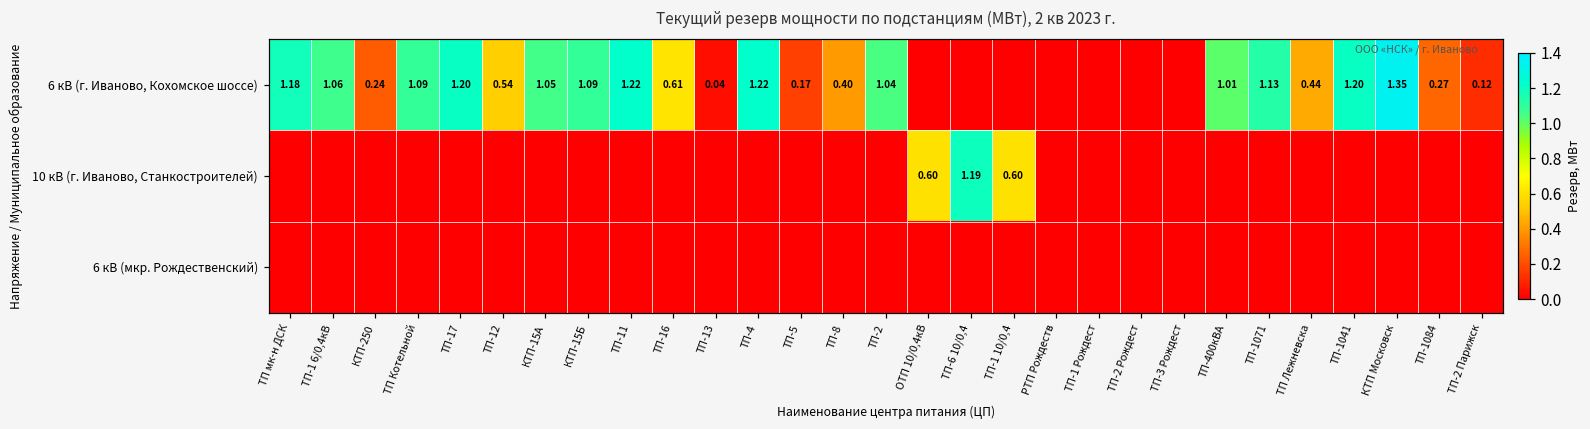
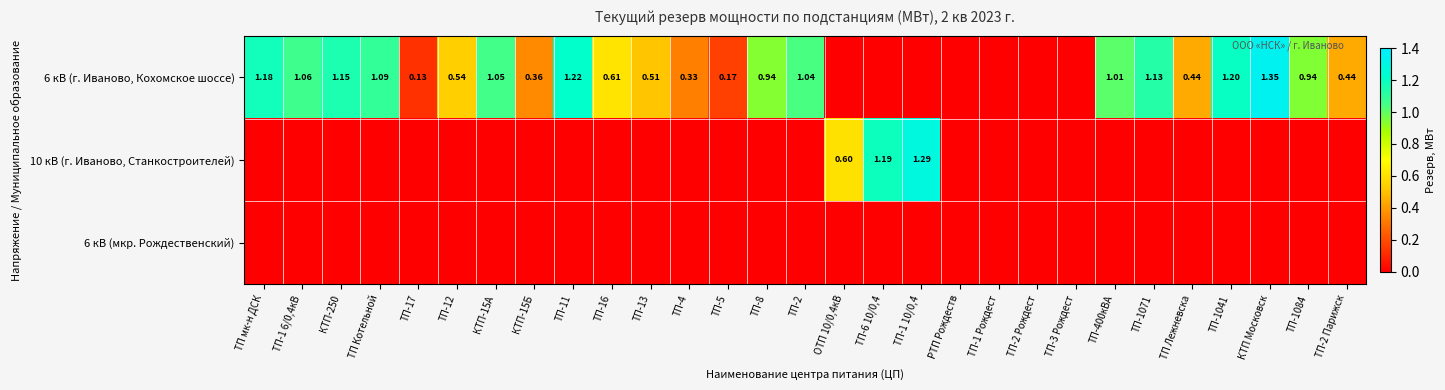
  {
    "6 кВ (г. Иваново, Кохомское шоссе)": {
      "ТП мк-н ДСК": 1.18,
      "ТП-1 6/0,4кВ": 1.06,
-     "КТП-250": 0.24,
+     "КТП-250": 1.15,
      "ТП Котельной": 1.09,
-     "ТП-17": 1.20,
+     "ТП-17": 0.13,
      "ТП-12": 0.54,
      "КТП-15А": 1.05,
-     "КТП-15Б": 1.09,
+     "КТП-15Б": 0.36,
      "ТП-11": 1.22,
      "ТП-16": 0.61,
-     "ТП-13": 0.04,
-     "ТП-4": 1.22,
+     "ТП-13": 0.51,
+     "ТП-4": 0.33,
      "ТП-5": 0.17,
-     "ТП-8": 0.40,
+     "ТП-8": 0.94,
      "ТП-2": 1.04,
      "ТП-400кВА": 1.01,
      "ТП-1071": 1.13,
      "ТП Лежневска": 0.44,
      "ТП-1041": 1.20,
-     "ТП-1084": 0.27,
-     "ТП-2 Парижск": 0.12
+     "ТП-1084": 0.94,
+     "ТП-2 Парижск": 0.44
    },
    "10 кВ (г. Иваново, Станкостроителей)": {
      "ОТП 10/0,4кВ": 0.60,
      "ТП-6 10/0,4": 1.19,
-     "ТП-1 10/0,4": 0.60
+     "ТП-1 10/0,4": 1.29
    }
  }
